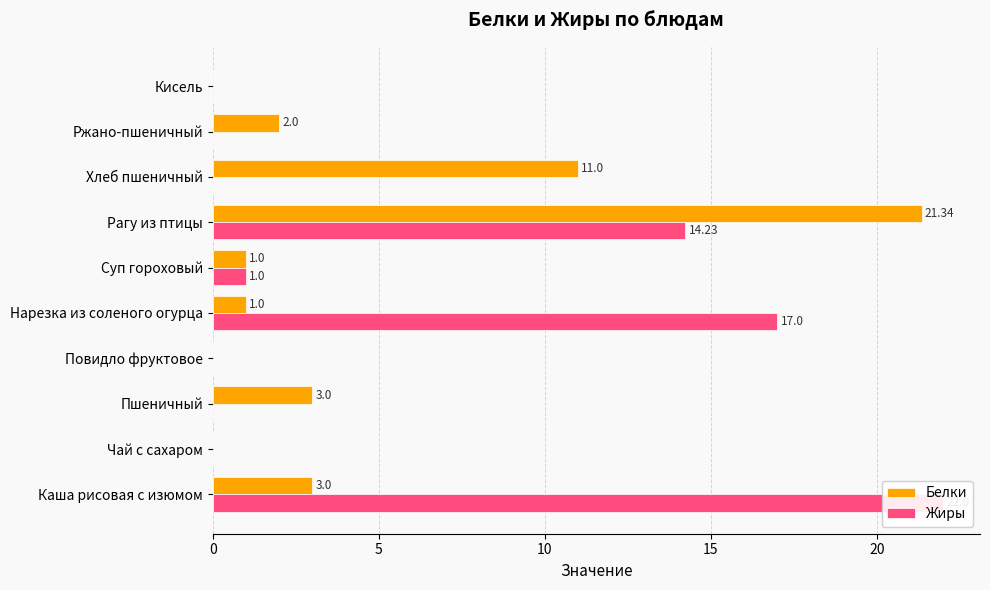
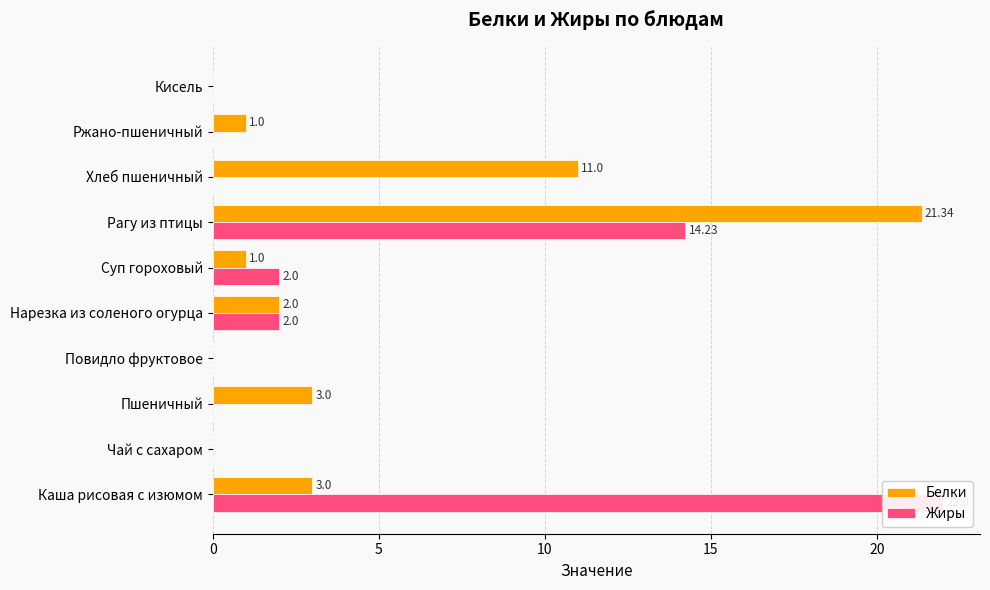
  {
    "Белки": {
-     "Ржано-пшеничный": 2.0,
+     "Ржано-пшеничный": 1.0,
      "Хлеб пшеничный": 11.0,
      "Рагу из птицы": 21.34,
      "Суп гороховый": 1.0,
-     "Нарезка из соленого огурца": 1.0,
+     "Нарезка из соленого огурца": 2.0,
      "Пшеничный": 3.0,
      "Каша рисовая с изюмом": 3.0
    },
    "Жиры": {
      "Рагу из птицы": 14.23,
-     "Суп гороховый": 1.0,
-     "Нарезка из соленого огурца": 17.0
+     "Суп гороховый": 2.0,
+     "Нарезка из соленого огурца": 2.0
    }
  }
